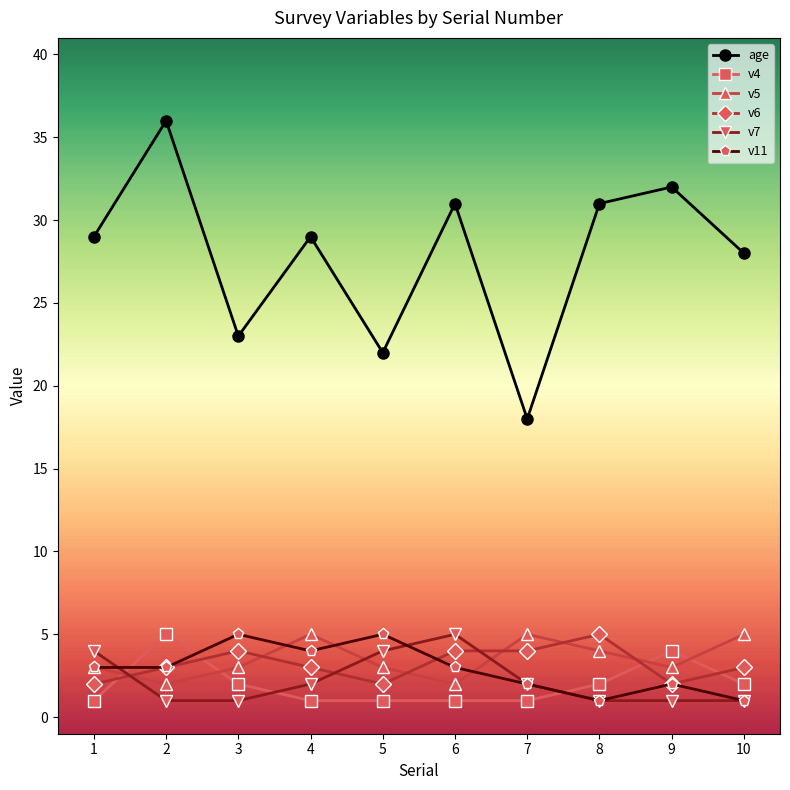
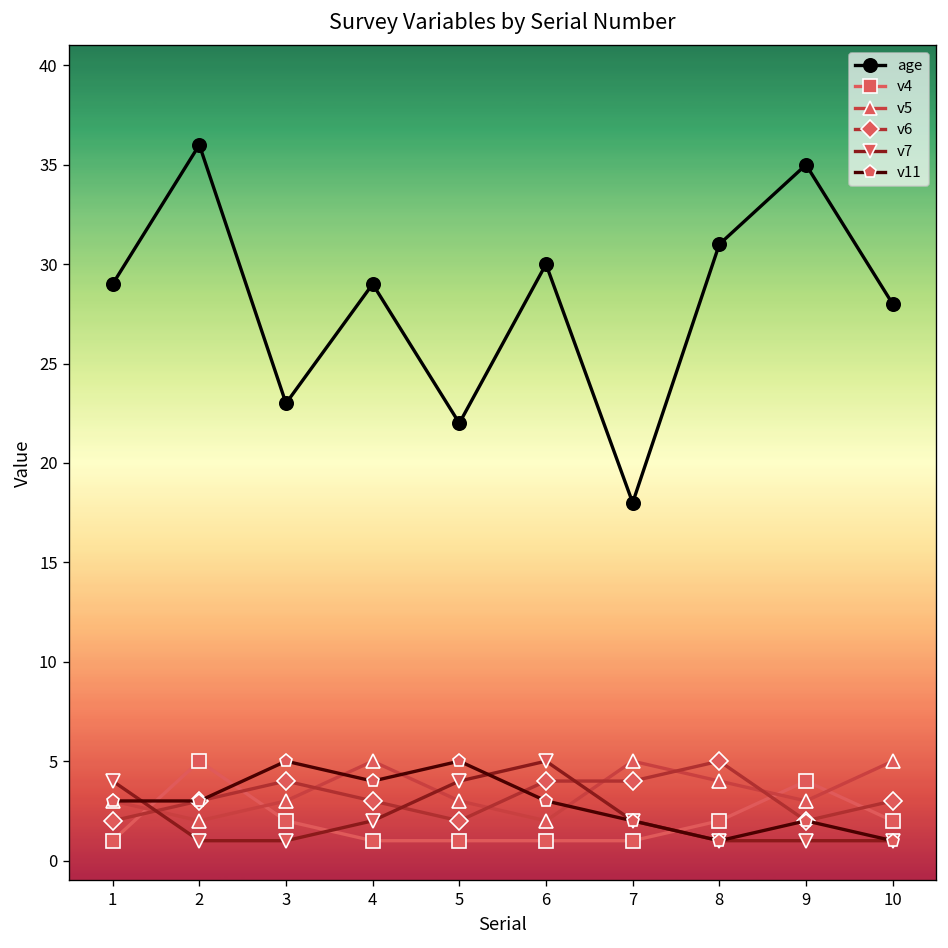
  {
    "age": {
      "1": 29,
      "2": 36,
      "3": 23,
      "4": 29,
      "5": 22,
-     "6": 31,
+     "6": 30,
      "7": 18,
      "8": 31,
-     "9": 32,
+     "9": 35,
      "10": 28
    },
    "v11": {
      "3": 5,
      "4": 4,
      "5": 5,
      "6": 3
    }
  }
